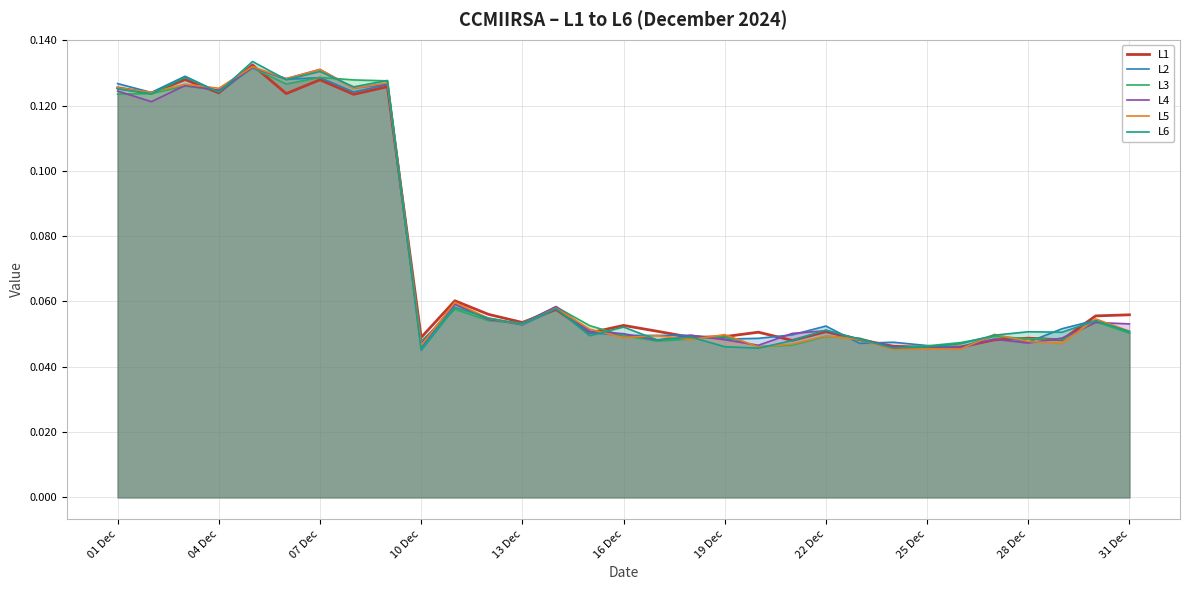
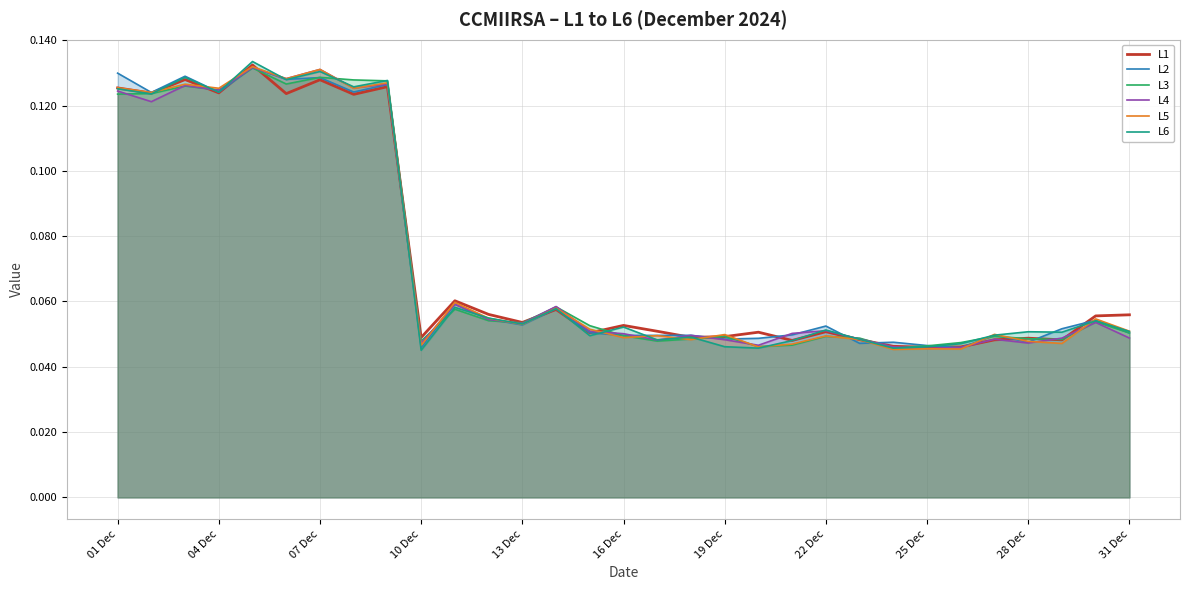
  {
    "L1": {
      "10 Dec": 0.049,
      "31 Dec": 0.056
    },
    "L2": {
-     "01 Dec": 0.127,
+     "01 Dec": 0.130,
      "22 Dec": 0.052
    },
    "L4": {
-     "31 Dec": 0.053
+     "31 Dec": 0.049
    }
  }
